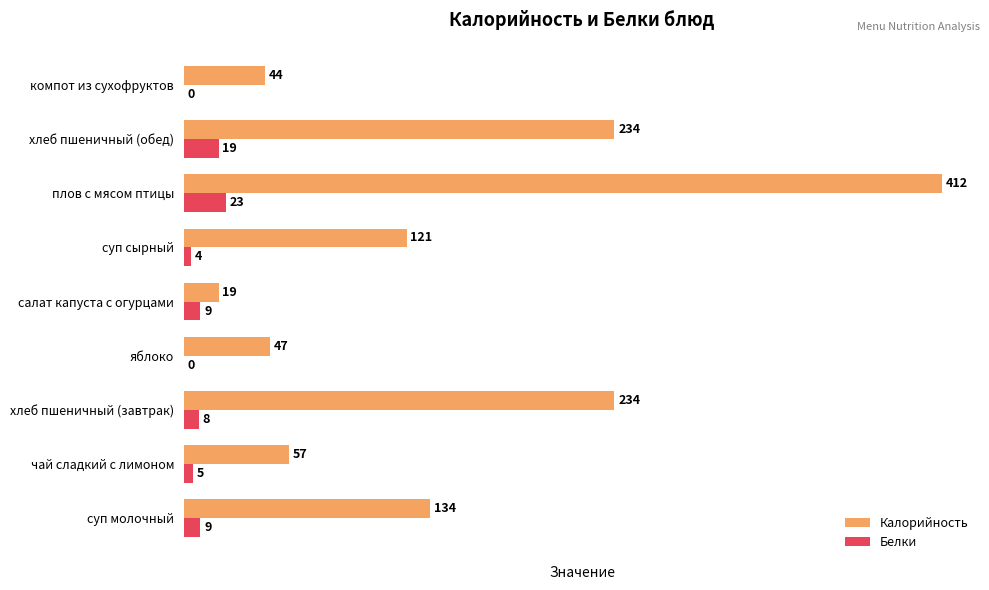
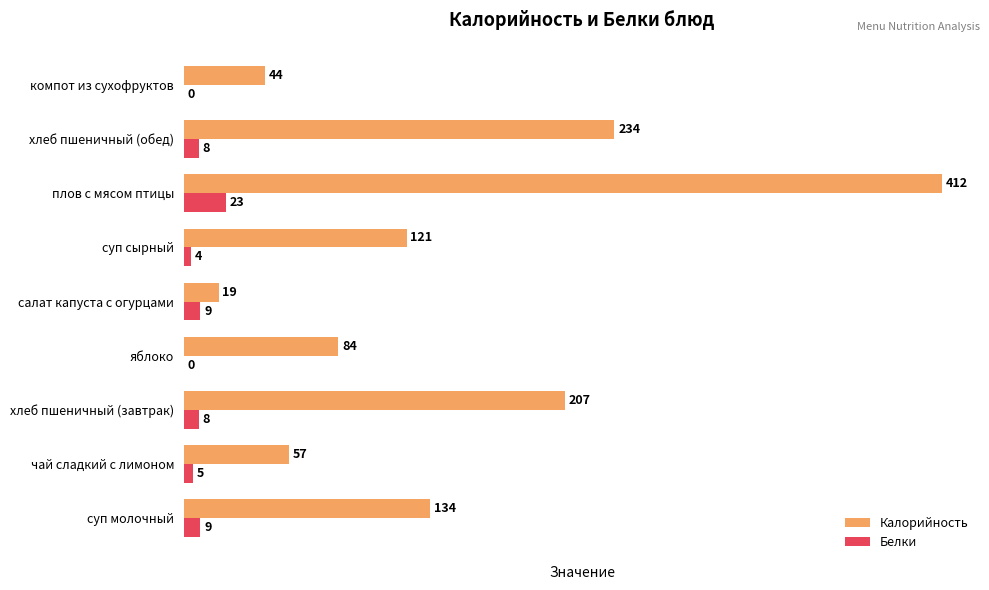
  {
    "Калорийность": {
      "компот из сухофруктов": 44,
      "хлеб пшеничный (обед)": 234,
      "плов с мясом птицы": 412,
      "суп сырный": 121,
      "салат капуста с огурцами": 19,
-     "яблоко": 47,
-     "хлеб пшеничный (завтрак)": 234,
+     "яблоко": 84,
+     "хлеб пшеничный (завтрак)": 207,
      "чай сладкий с лимоном": 57,
      "суп молочный": 134
    },
    "Белки": {
      "компот из сухофруктов": 0,
-     "хлеб пшеничный (обед)": 19,
+     "хлеб пшеничный (обед)": 8,
      "плов с мясом птицы": 23,
      "суп сырный": 4,
      "салат капуста с огурцами": 9,
      "яблоко": 0,
      "хлеб пшеничный (завтрак)": 8,
      "чай сладкий с лимоном": 5,
      "суп молочный": 9
    }
  }
